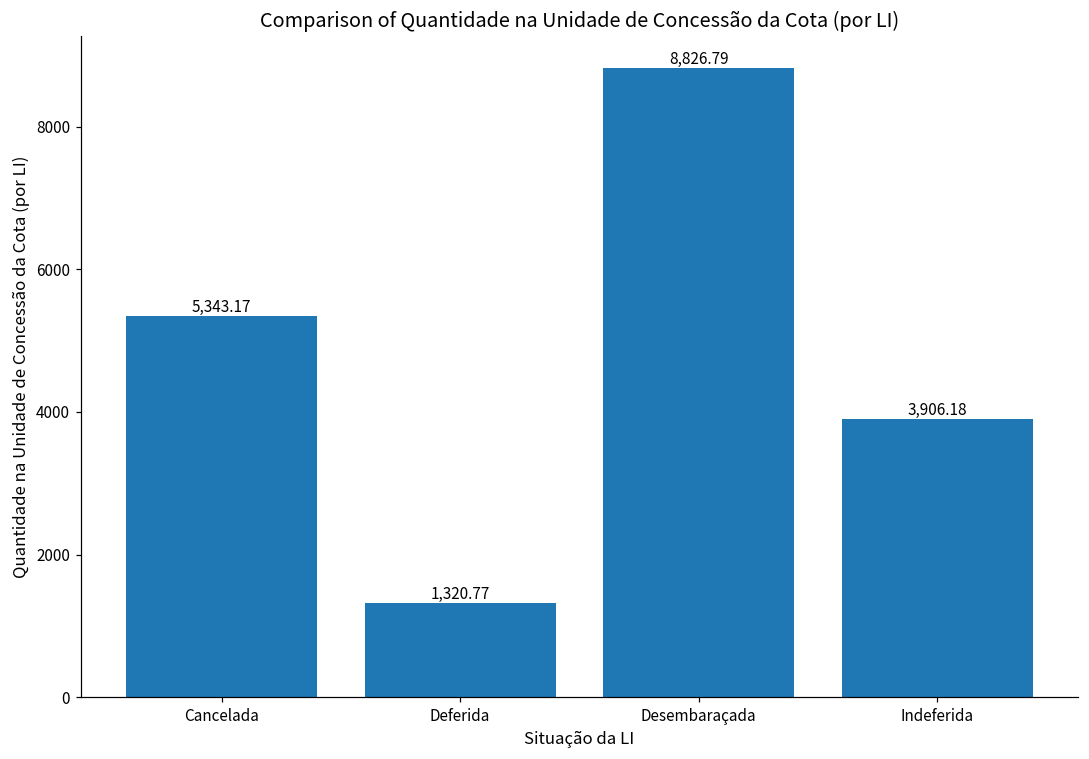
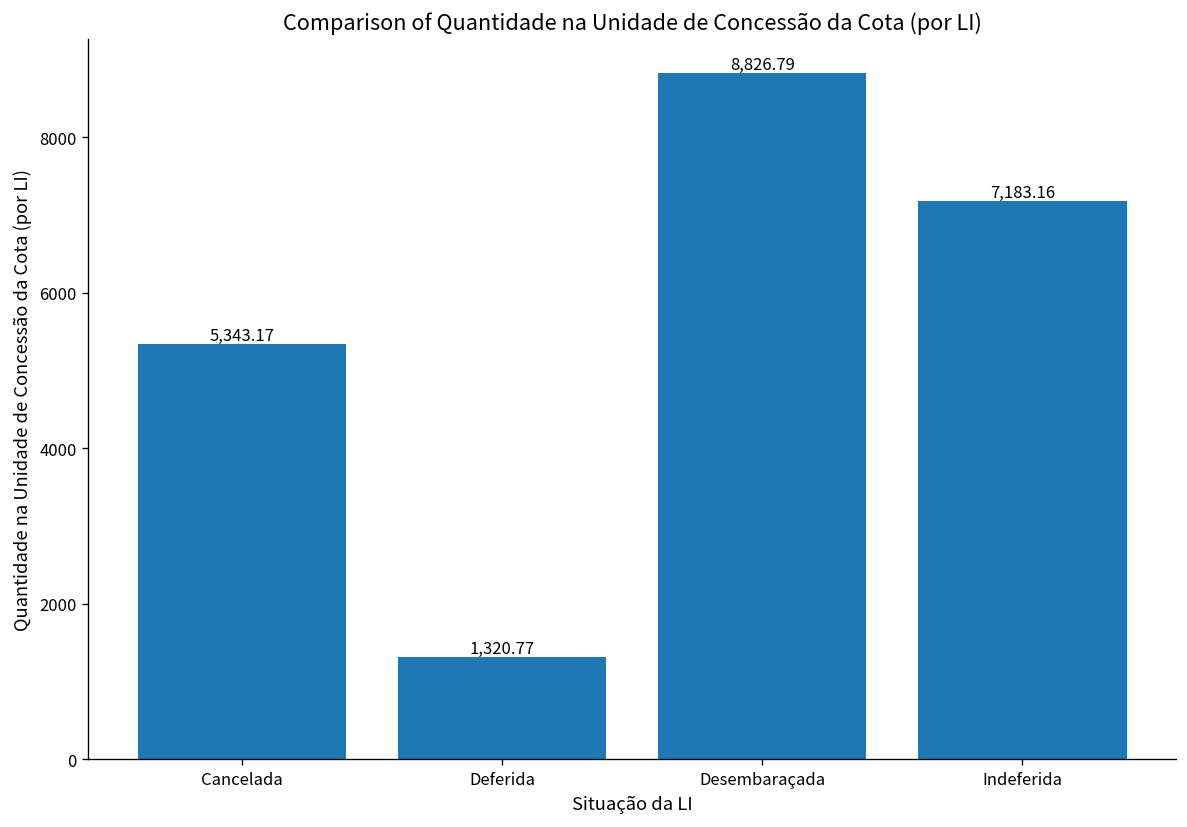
  {
    "Cancelada": "5,343.17",
    "Deferida": "1,320.77",
    "Desembaraçada": "8,826.79",
-   "Indeferida": "3,906.18"
+   "Indeferida": "7,183.16"
  }
